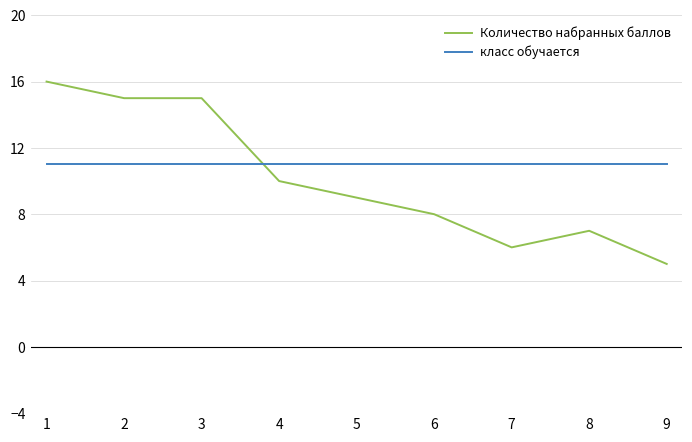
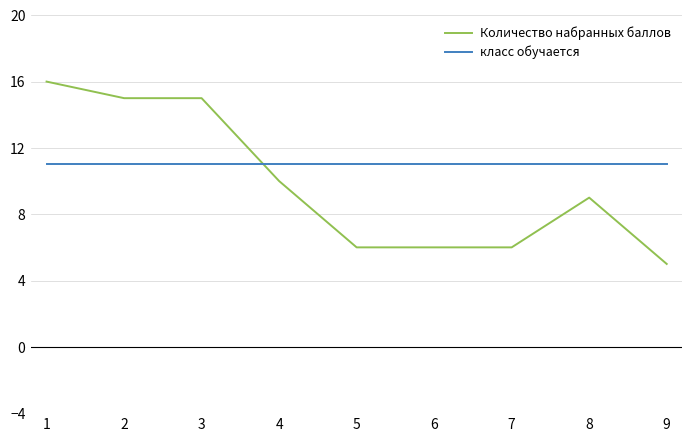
  {
    "Количество набранных баллов": {
      "1": 16,
      "2": 15,
      "3": 15,
      "4": 10,
-     "5": 9,
-     "6": 8,
+     "5": 6,
+     "6": 6,
      "7": 6,
-     "8": 7,
+     "8": 9,
      "9": 5
    },
    "класс обучается": {
      "1": 11,
      "2": 11,
      "3": 11,
      "4": 11,
      "5": 11,
      "6": 11,
      "7": 11,
      "8": 11,
      "9": 11
    }
  }
